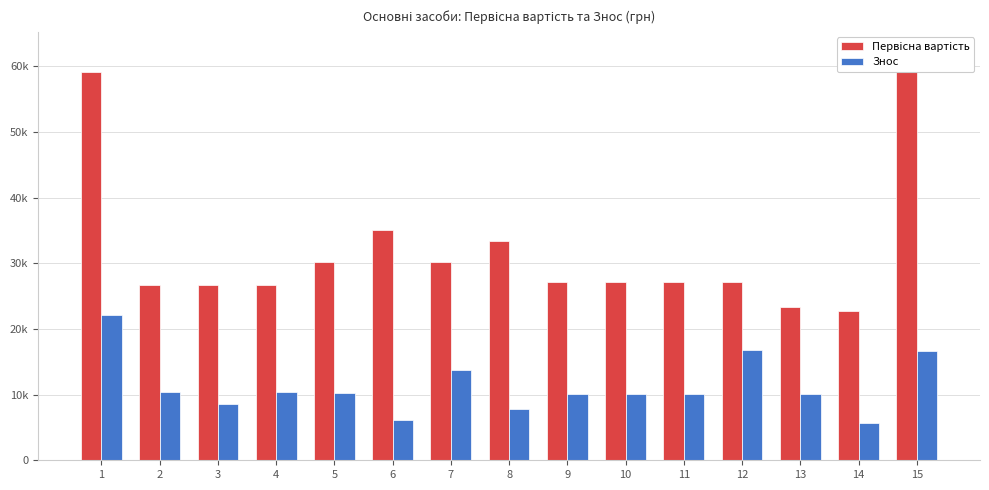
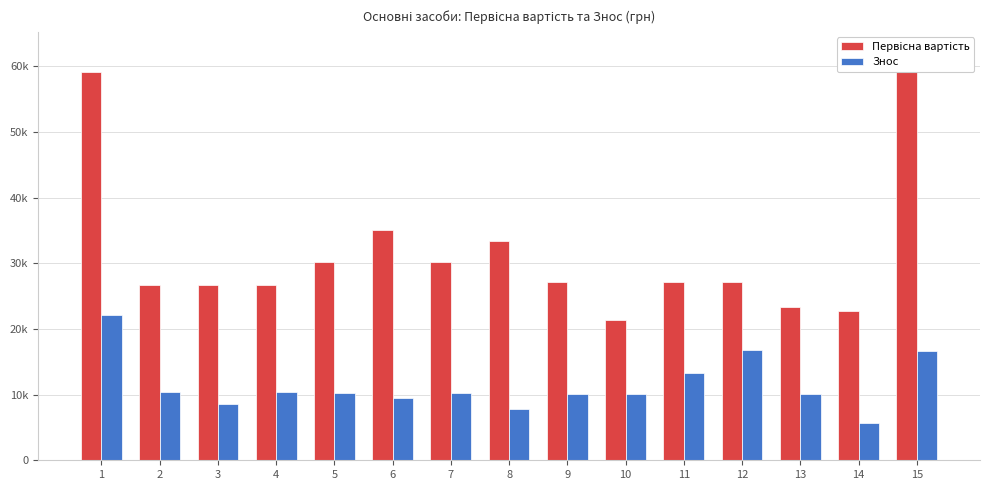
  {
    "Первісна вартість": {
      "1": 59000,
      "2": 27000,
      "3": 27000,
      "4": 27000,
      "5": 30000,
      "6": 35000,
      "7": 30000,
      "8": 33000,
      "9": 27000,
-     "10": 27000,
+     "10": 21000,
      "11": 27000,
      "12": 27000,
      "13": 23000,
      "14": 23000
    },
    "Знос": {
      "1": 22000,
      "2": 10000,
      "3": 9000,
      "4": 10000,
      "5": 10000,
-     "6": 6000,
-     "7": 14000,
+     "6": 10000,
+     "7": 10000,
      "8": 8000,
      "9": 10000,
      "10": 10000,
-     "11": 10000,
+     "11": 13000,
      "12": 17000,
      "13": 10000,
      "14": 6000,
      "15": 17000
    }
  }
